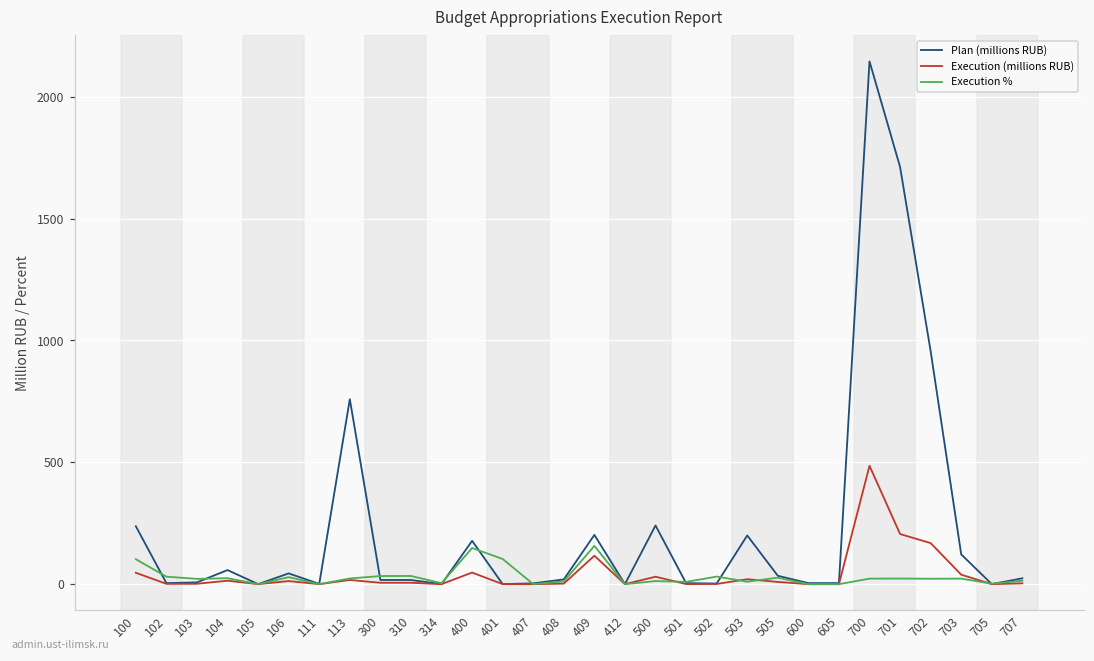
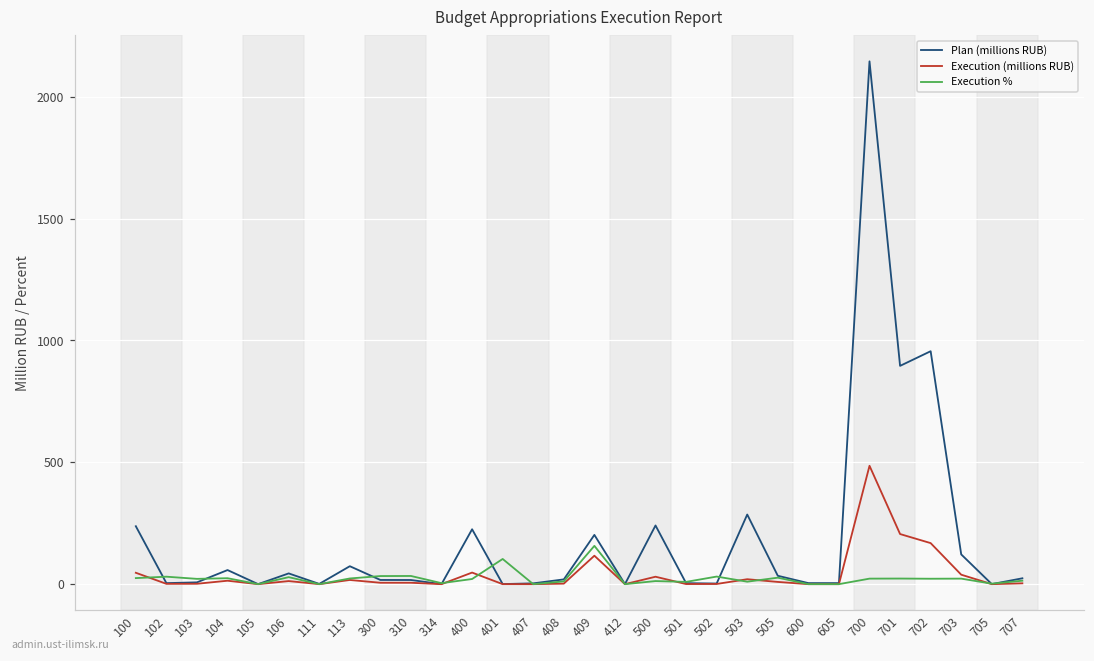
  {
    "Plan (millions RUB)": {
      "100": 240,
      "104": 60,
      "106": 40,
-     "113": 760,
+     "113": 70,
      "300": 20,
-     "400": 180,
+     "400": 230,
      "409": 200,
      "500": 240,
-     "503": 200,
+     "503": 290,
      "700": 2150,
-     "701": 1710,
+     "701": 900,
      "702": 960,
      "703": 120
    },
    "Execution (millions RUB)": {
      "100": 50,
      "106": 10,
      "300": 10,
      "400": 50,
      "409": 120,
      "500": 30,
      "505": 10,
      "700": 490,
      "701": 210,
      "702": 170,
      "703": 40
    },
    "Execution %": {
-     "100": 100,
+     "100": 20,
      "102": 30,
      "103": 20,
      "106": 30,
      "300": 30,
      "310": 30,
-     "400": 150,
+     "400": 20,
      "401": 100,
      "409": 160,
      "500": 10,
      "502": 30,
      "700": 20,
      "701": 20,
      "702": 20,
      "703": 20
    }
  }
